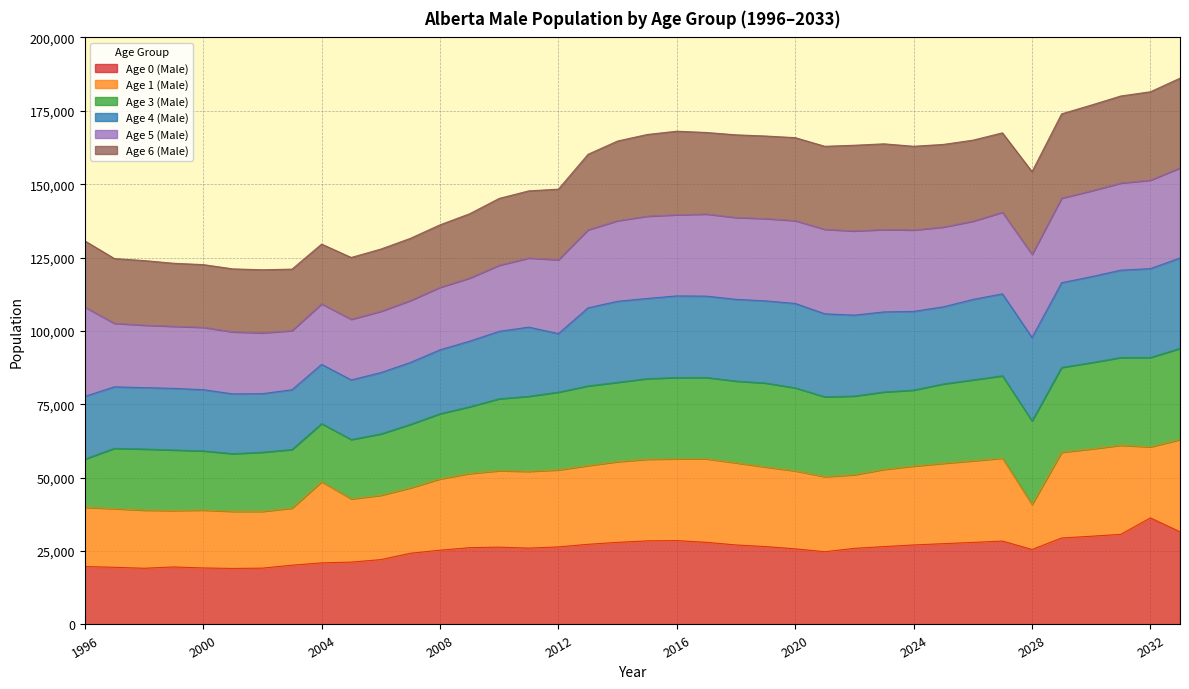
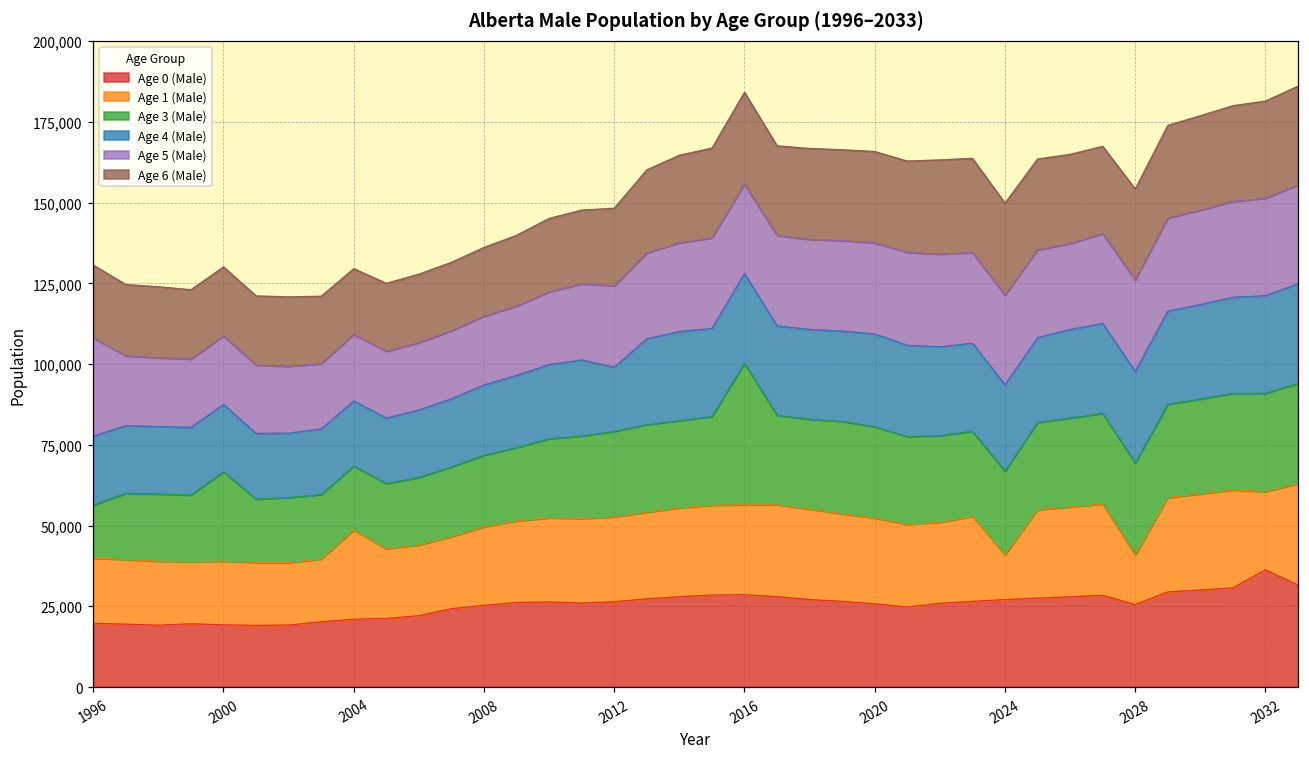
  {
    "Age 0 (Male)": {
      "1996": "20,000",
      "2000": "19,000",
      "2004": "21,000",
      "2008": "25,000",
      "2012": "26,000",
      "2016": "29,000",
      "2020": "26,000",
      "2024": "27,000",
      "2028": "26,000",
      "2032": "36,000"
    },
    "Age 1 (Male)": {
      "1996": "20,000",
      "2000": "20,000",
      "2004": "28,000",
      "2008": "24,000",
      "2012": "26,000",
      "2016": "28,000",
      "2020": "27,000",
-     "2024": "27,000",
+     "2024": "14,000",
      "2028": "15,000",
      "2032": "24,000"
    },
    "Age 3 (Male)": {
      "1996": "16,000",
-     "2000": "20,000",
+     "2000": "28,000",
      "2004": "20,000",
      "2008": "22,000",
      "2012": "26,000",
-     "2016": "28,000",
+     "2016": "44,000",
      "2020": "28,000",
      "2024": "26,000",
      "2028": "28,000",
      "2032": "30,000"
    },
    "Age 4 (Male)": {
      "1996": "21,000",
      "2000": "21,000",
      "2004": "20,000",
      "2008": "22,000",
      "2012": "20,000",
      "2016": "28,000",
      "2020": "29,000",
      "2024": "27,000",
      "2028": "28,000",
      "2032": "30,000"
    },
    "Age 5 (Male)": {
      "1996": "30,000",
      "2000": "21,000",
      "2004": "21,000",
      "2008": "21,000",
      "2012": "25,000",
      "2016": "28,000",
      "2020": "28,000",
      "2024": "28,000",
      "2028": "28,000",
      "2032": "30,000"
    },
    "Age 6 (Male)": {
      "1996": "23,000",
      "2000": "21,000",
      "2004": "20,000",
      "2008": "21,000",
      "2012": "24,000",
      "2016": "28,000",
      "2020": "28,000",
      "2024": "29,000",
      "2028": "28,000",
      "2032": "30,000"
    }
  }
